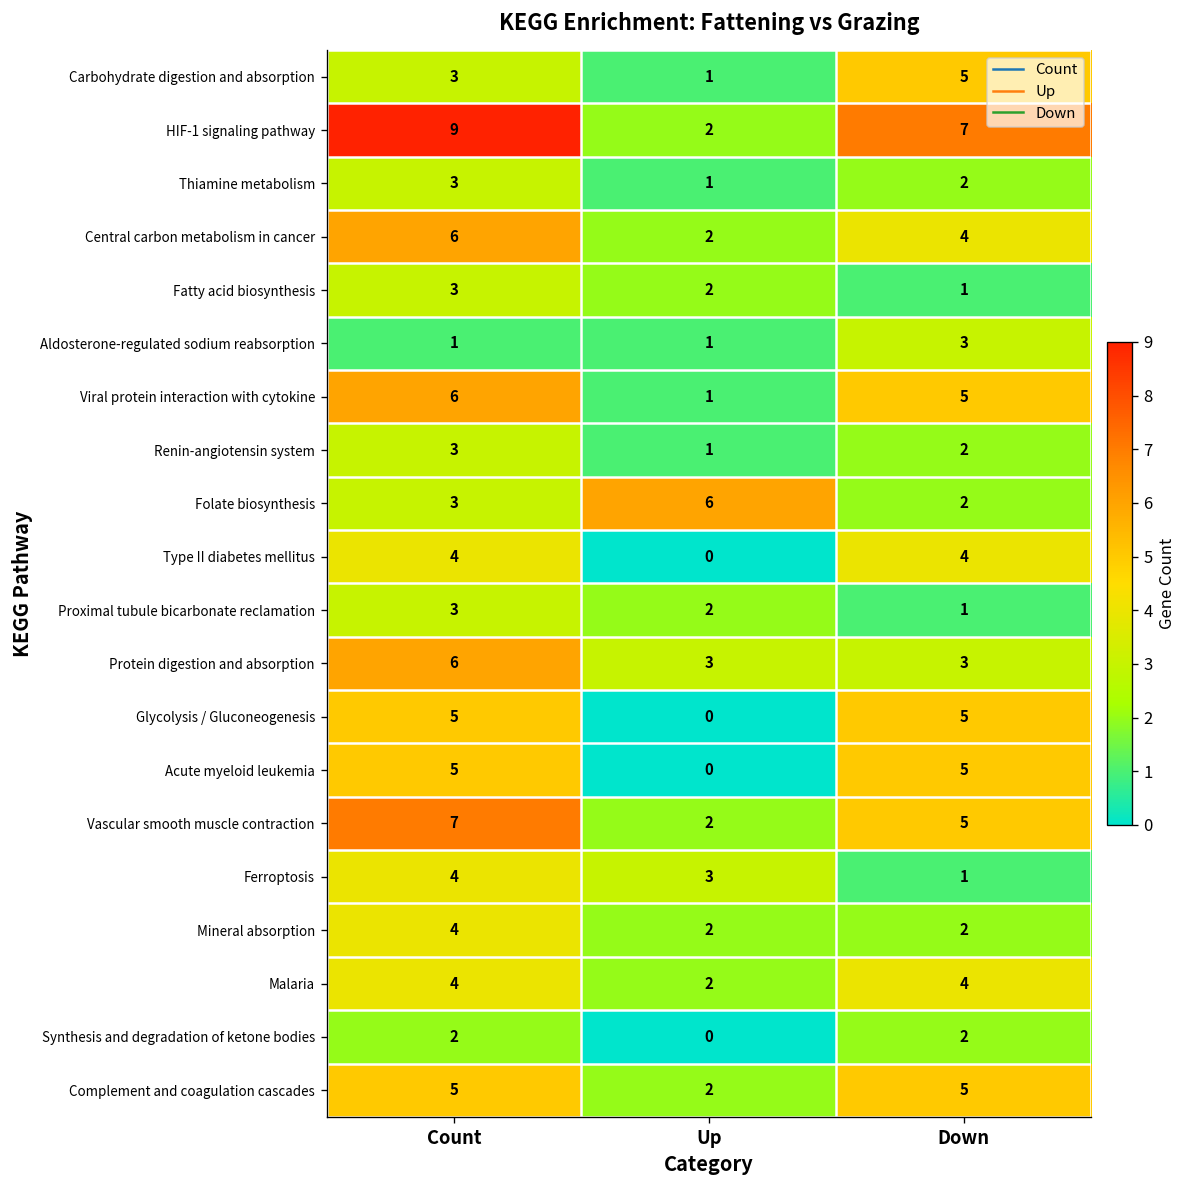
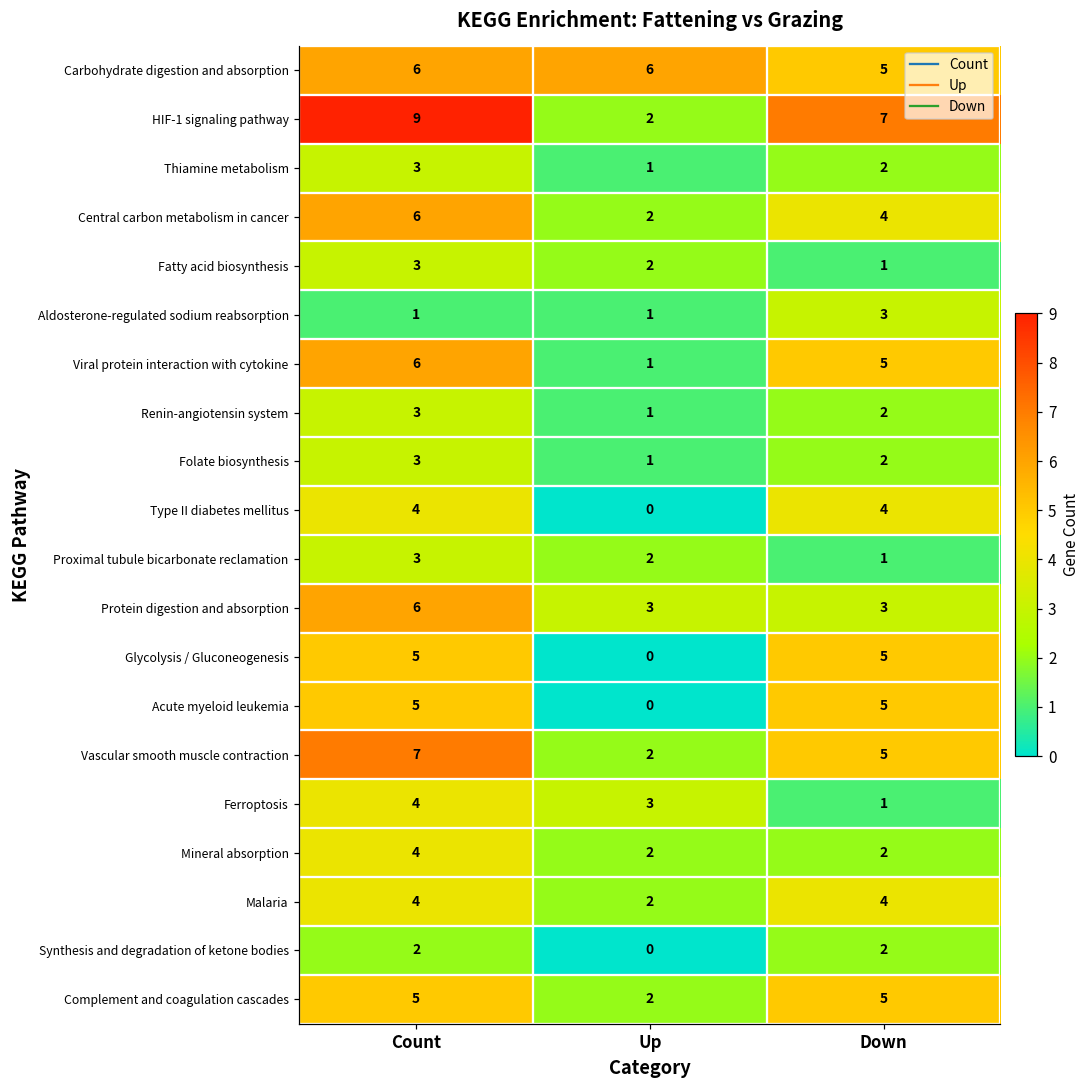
  {
    "Carbohydrate digestion and absorption": {
-     "Count": 3,
-     "Up": 1,
+     "Count": 6,
+     "Up": 6,
      "Down": 5
    },
    "HIF-1 signaling pathway": {
      "Count": 9,
      "Up": 2,
      "Down": 7
    },
    "Thiamine metabolism": {
      "Count": 3,
      "Up": 1,
      "Down": 2
    },
    "Central carbon metabolism in cancer": {
      "Count": 6,
      "Up": 2,
      "Down": 4
    },
    "Fatty acid biosynthesis": {
      "Count": 3,
      "Up": 2,
      "Down": 1
    },
    "Aldosterone-regulated sodium reabsorption": {
      "Count": 1,
      "Up": 1,
      "Down": 3
    },
    "Viral protein interaction with cytokine": {
      "Count": 6,
      "Up": 1,
      "Down": 5
    },
    "Renin-angiotensin system": {
      "Count": 3,
      "Up": 1,
      "Down": 2
    },
    "Folate biosynthesis": {
      "Count": 3,
-     "Up": 6,
+     "Up": 1,
      "Down": 2
    },
    "Type II diabetes mellitus": {
      "Count": 4,
      "Up": 0,
      "Down": 4
    },
    "Proximal tubule bicarbonate reclamation": {
      "Count": 3,
      "Up": 2,
      "Down": 1
    },
    "Protein digestion and absorption": {
      "Count": 6,
      "Up": 3,
      "Down": 3
    },
    "Glycolysis / Gluconeogenesis": {
      "Count": 5,
      "Up": 0,
      "Down": 5
    },
    "Acute myeloid leukemia": {
      "Count": 5,
      "Up": 0,
      "Down": 5
    },
    "Vascular smooth muscle contraction": {
      "Count": 7,
      "Up": 2,
      "Down": 5
    },
    "Ferroptosis": {
      "Count": 4,
      "Up": 3,
      "Down": 1
    },
    "Mineral absorption": {
      "Count": 4,
      "Up": 2,
      "Down": 2
    },
    "Malaria": {
      "Count": 4,
      "Up": 2,
      "Down": 4
    },
    "Synthesis and degradation of ketone bodies": {
      "Count": 2,
      "Up": 0,
      "Down": 2
    },
    "Complement and coagulation cascades": {
      "Count": 5,
      "Up": 2,
      "Down": 5
    }
  }
